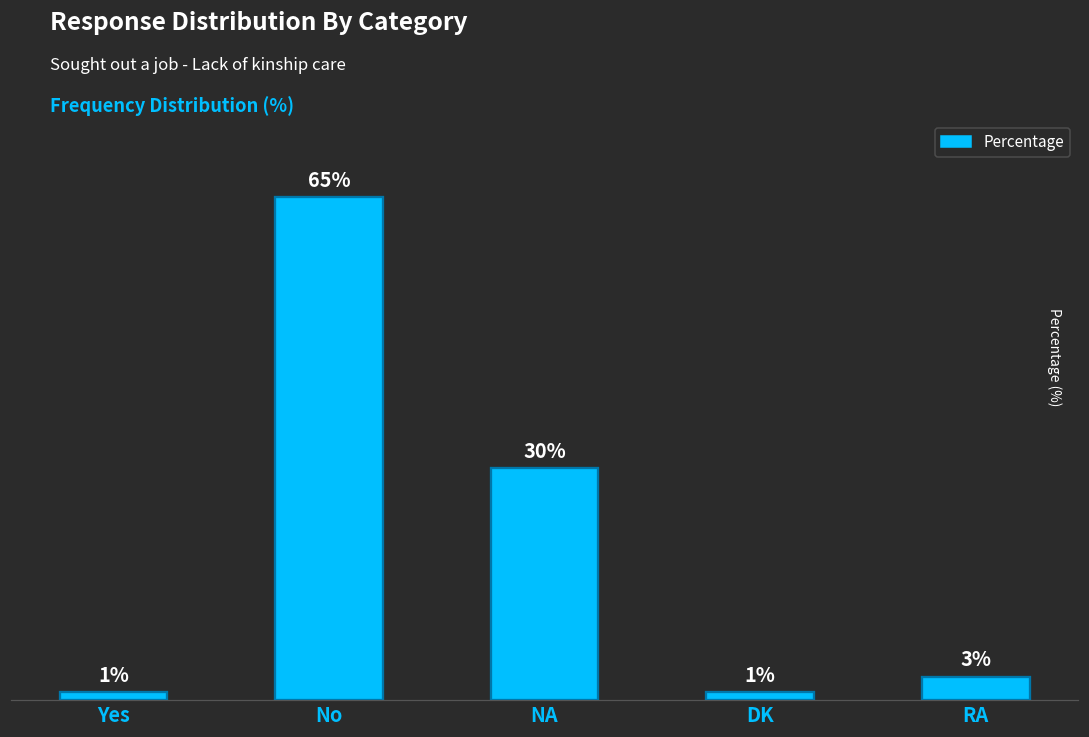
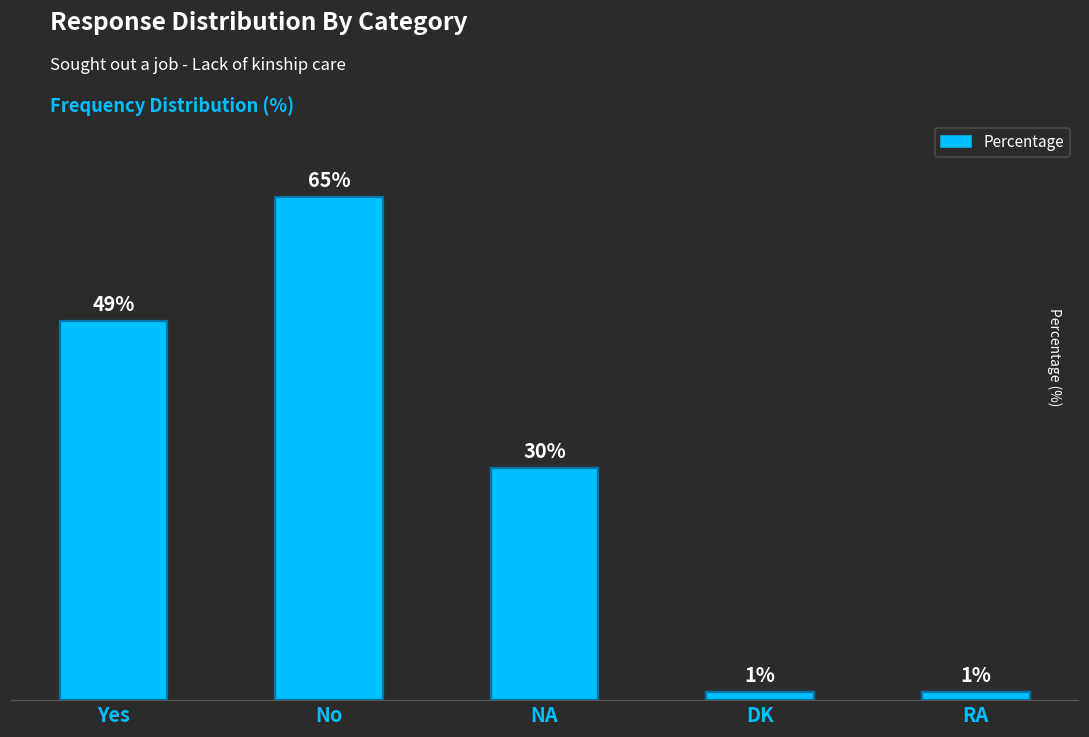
  {
-   "Yes": "1%",
+   "Yes": "49%",
    "No": "65%",
    "NA": "30%",
    "DK": "1%",
-   "RA": "3%"
+   "RA": "1%"
  }
